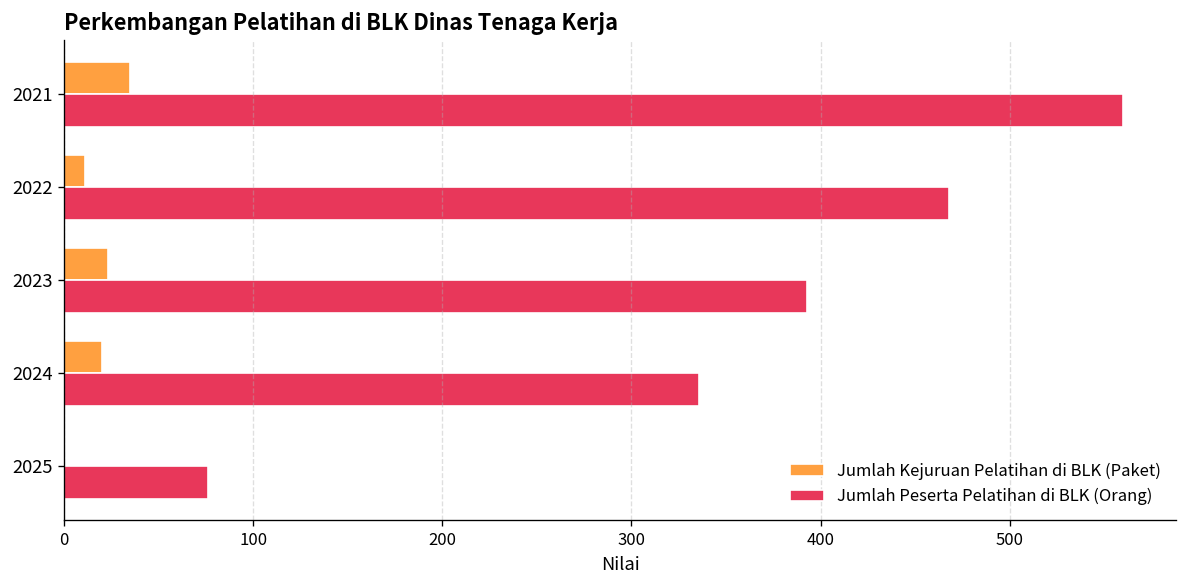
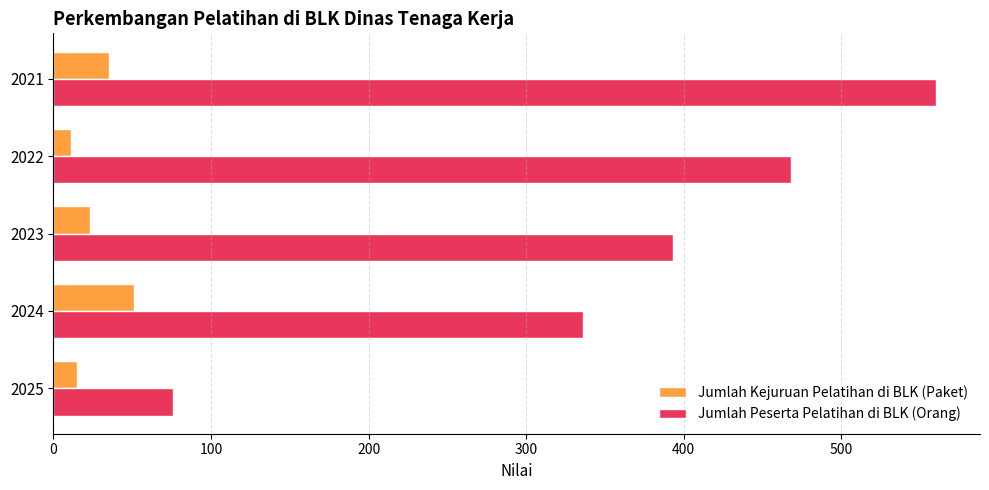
  {
    "Jumlah Kejuruan Pelatihan di BLK (Paket)": {
      "2021": 35,
      "2022": 11,
      "2023": 23,
-     "2024": 20,
-     "2025": 0
+     "2024": 51,
+     "2025": 15
    },
    "Jumlah Peserta Pelatihan di BLK (Orang)": {
      "2021": 560,
      "2022": 468,
      "2023": 393,
      "2024": 336,
      "2025": 76
    }
  }
